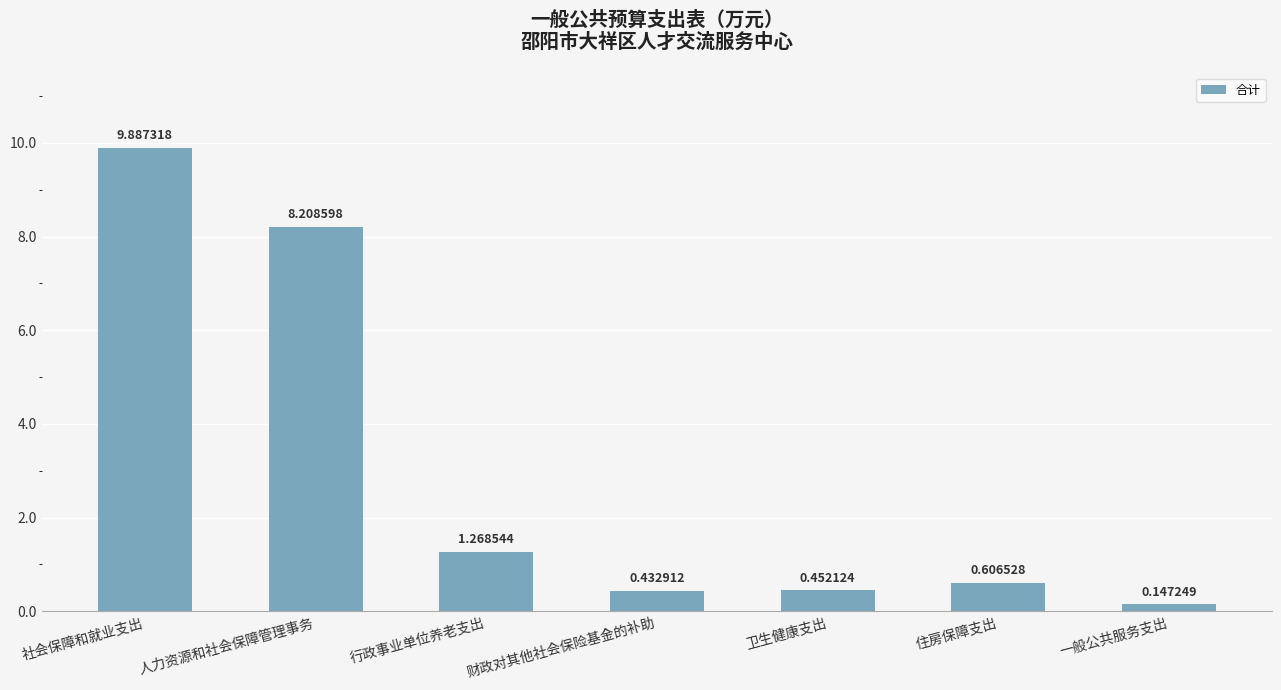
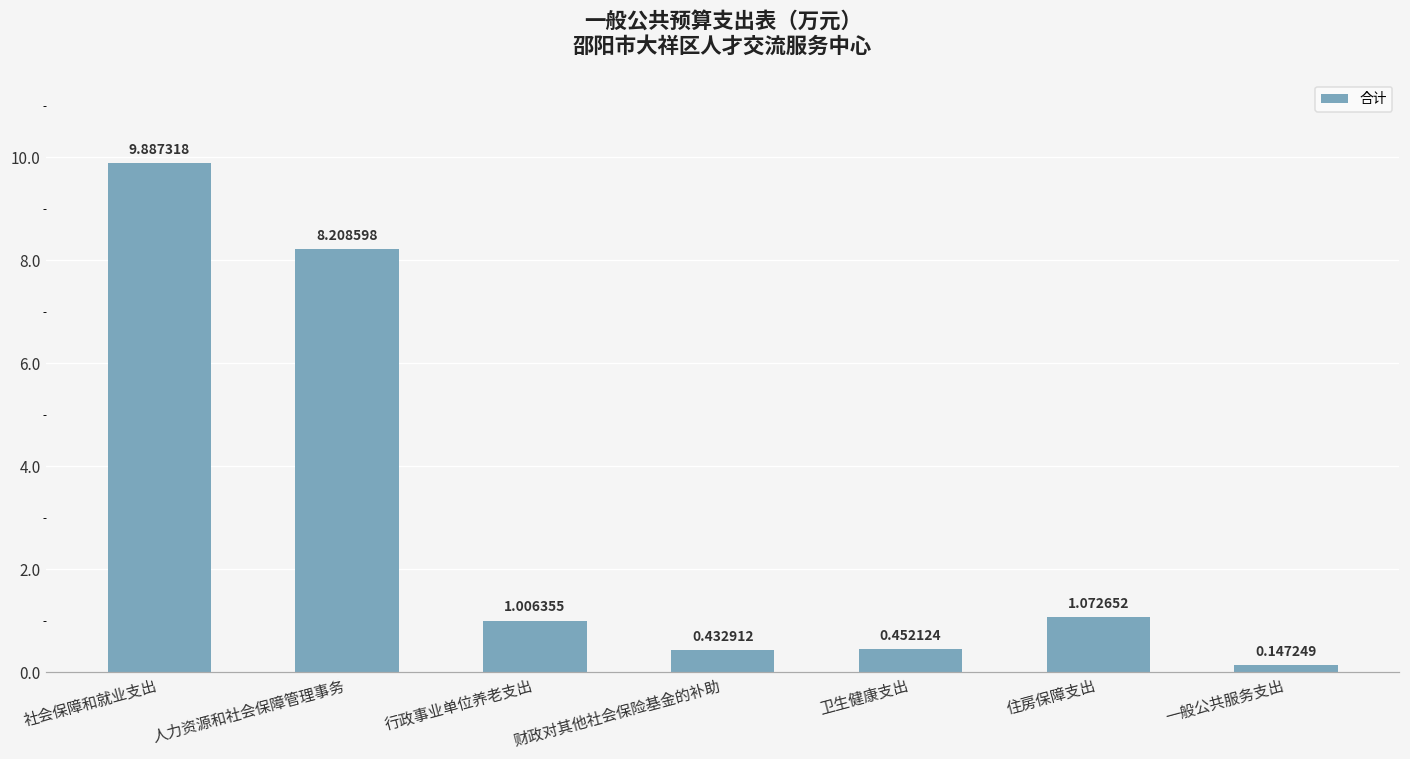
  {
    "社会保障和就业支出": 9.887318,
    "人力资源和社会保障管理事务": 8.208598,
-   "行政事业单位养老支出": 1.268544,
+   "行政事业单位养老支出": 1.006355,
    "财政对其他社会保险基金的补助": 0.432912,
    "卫生健康支出": 0.452124,
-   "住房保障支出": 0.606528,
+   "住房保障支出": 1.072652,
    "一般公共服务支出": 0.147249
  }
